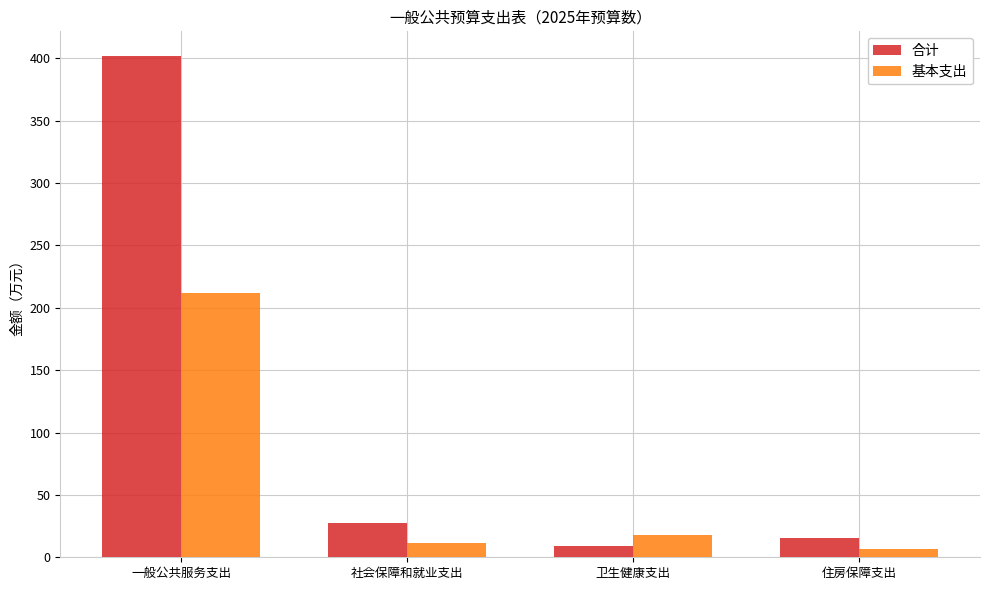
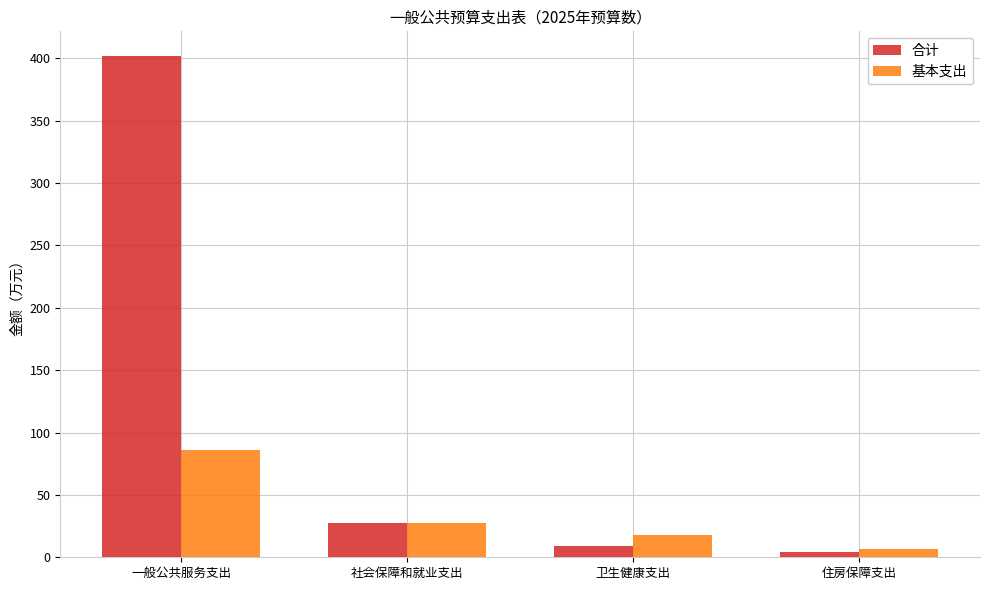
  {
    "合计": {
      "一般公共服务支出": 401,
      "社会保障和就业支出": 27,
      "卫生健康支出": 9,
-     "住房保障支出": 15
+     "住房保障支出": 4
    },
    "基本支出": {
-     "一般公共服务支出": 211,
-     "社会保障和就业支出": 12,
+     "一般公共服务支出": 86,
+     "社会保障和就业支出": 27,
      "卫生健康支出": 18,
      "住房保障支出": 7
    }
  }
